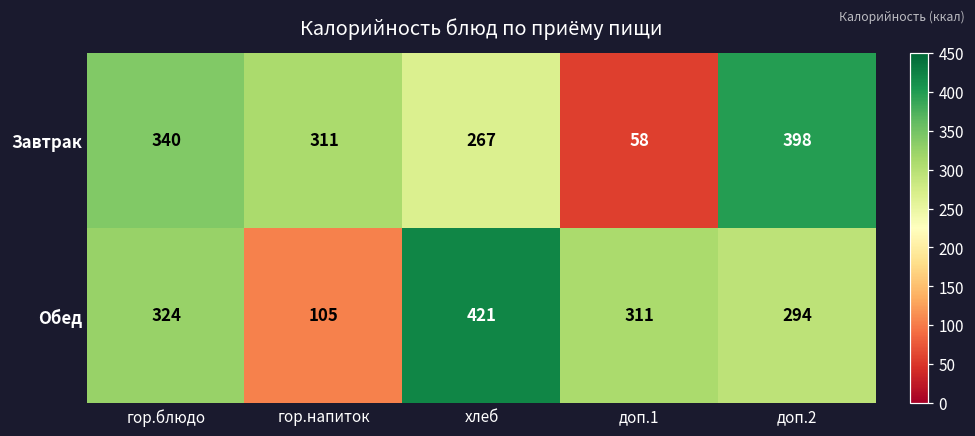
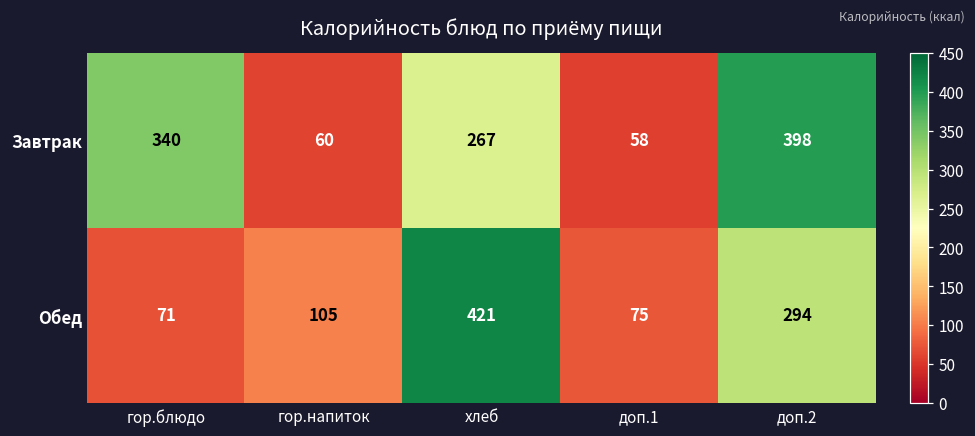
  {
    "Завтрак": {
      "гор.блюдо": 340,
-     "гор.напиток": 311,
+     "гор.напиток": 60,
      "хлеб": 267,
      "доп.1": 58,
      "доп.2": 398
    },
    "Обед": {
-     "гор.блюдо": 324,
+     "гор.блюдо": 71,
      "гор.напиток": 105,
      "хлеб": 421,
-     "доп.1": 311,
+     "доп.1": 75,
      "доп.2": 294
    }
  }
